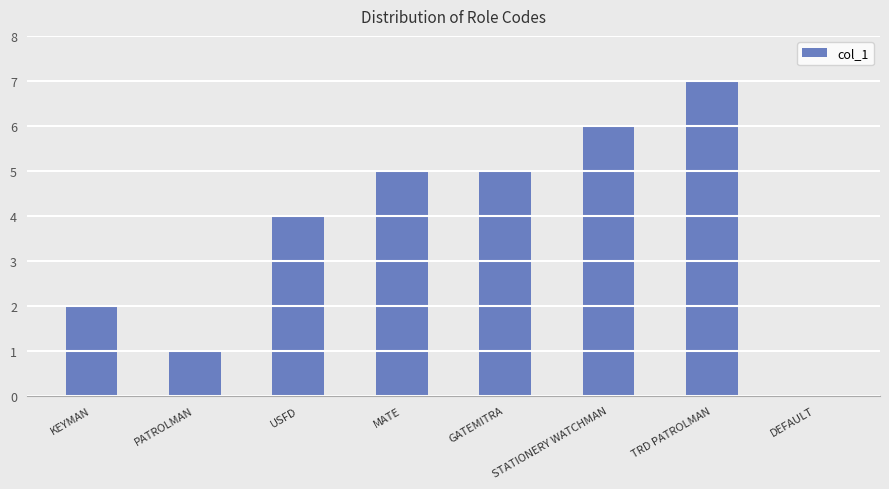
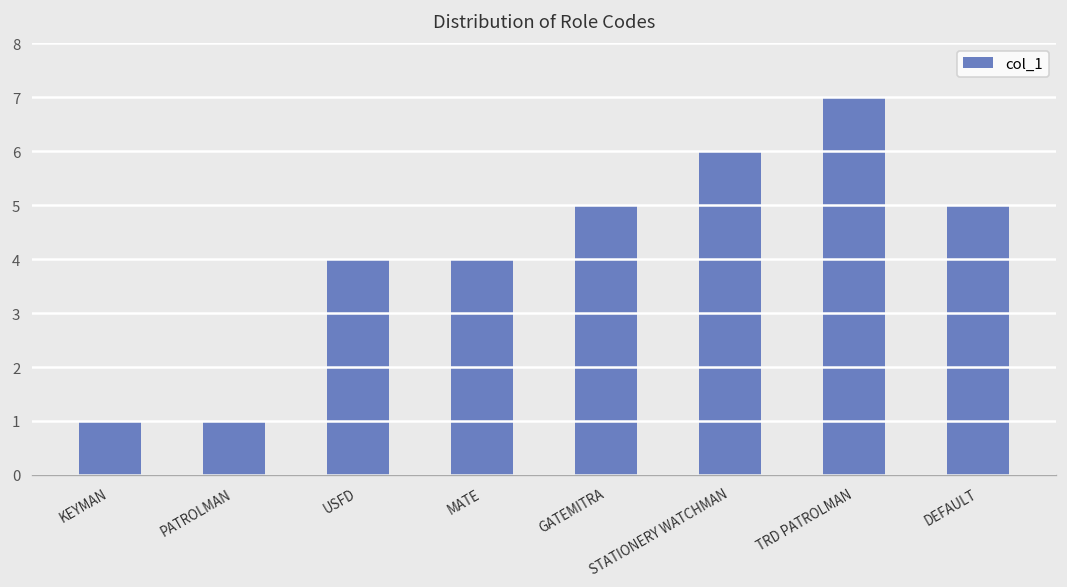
  {
-   "KEYMAN": 2,
+   "KEYMAN": 1,
    "PATROLMAN": 1,
    "USFD": 4,
-   "MATE": 5,
+   "MATE": 4,
    "GATEMITRA": 5,
    "STATIONERY WATCHMAN": 6,
    "TRD PATROLMAN": 7,
-   "DEFAULT": 0
+   "DEFAULT": 5
  }
